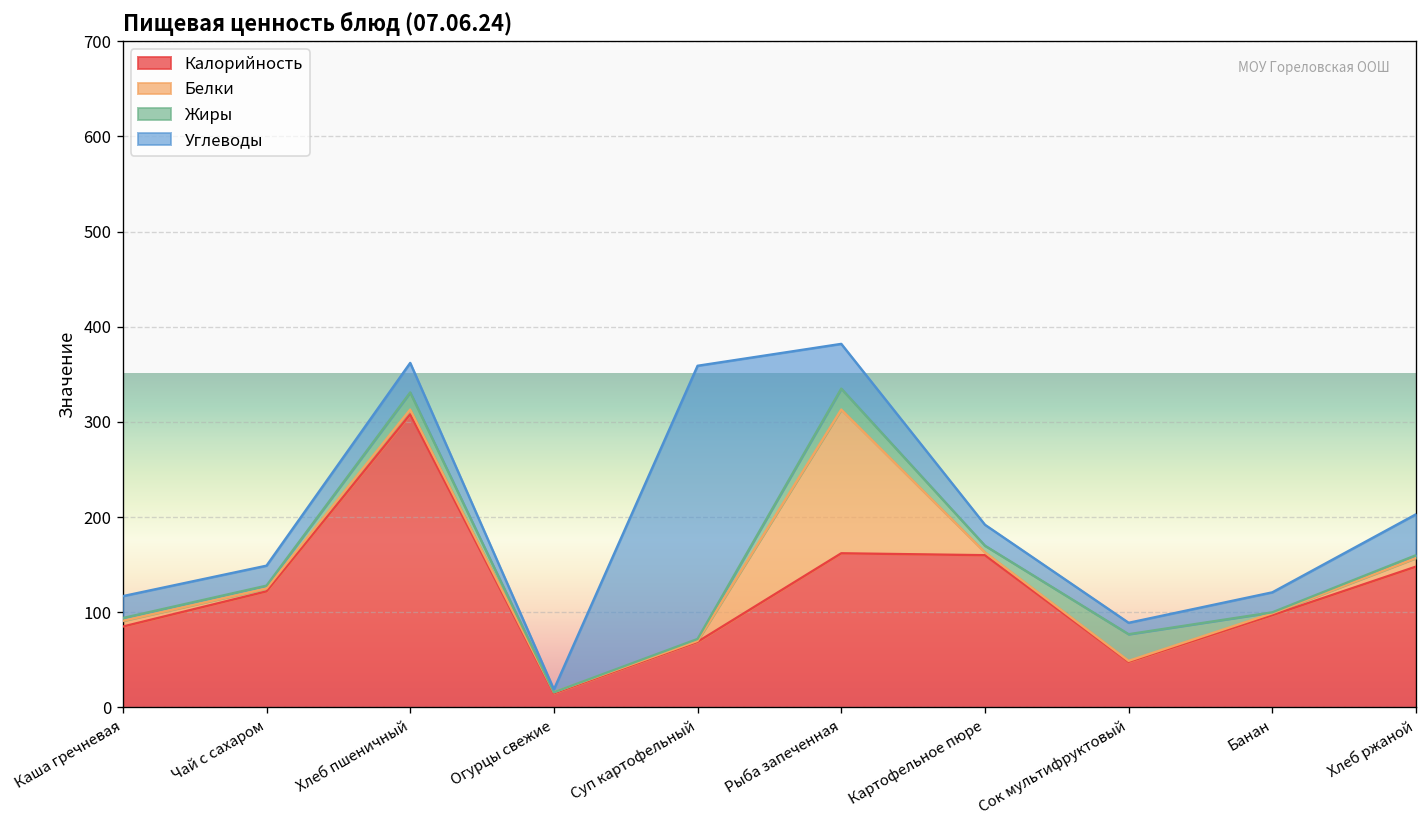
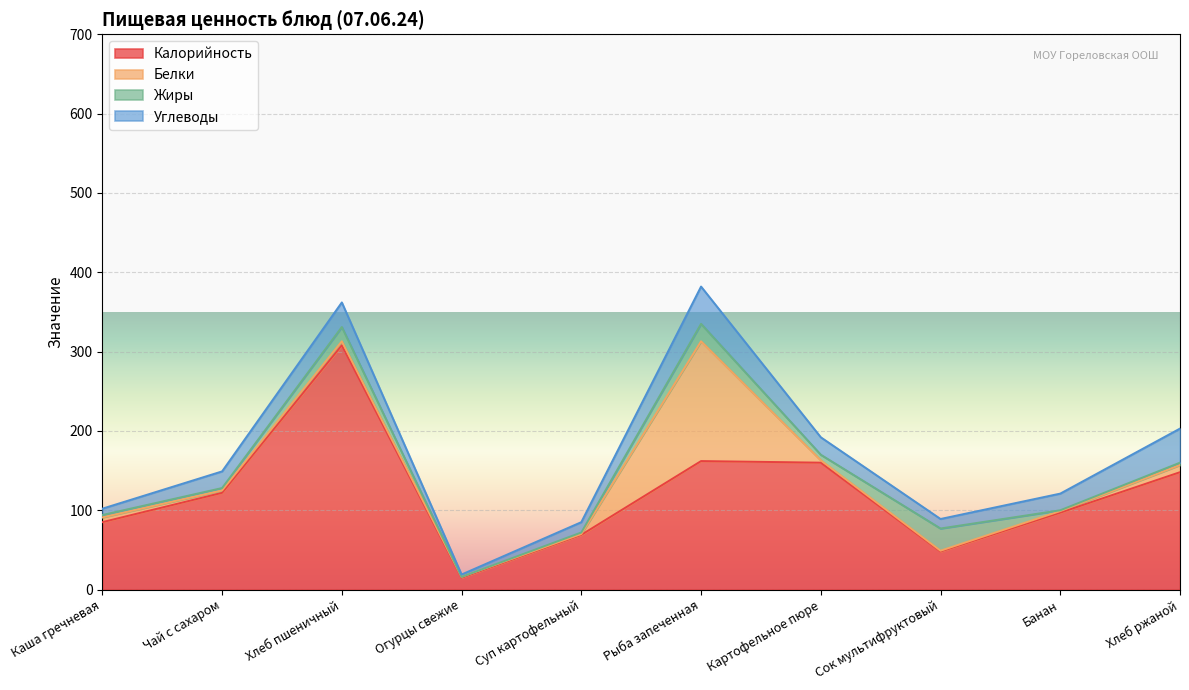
  {
    "Калорийность": {
      "Каша гречневая": 90,
      "Хлеб пшеничный": 310,
      "Рыба запеченная": 160,
      "Хлеб ржаной": 150
    },
    "Белки": {
      "Хлеб пшеничный": 10,
      "Рыба запеченная": 150
    },
    "Жиры": {
      "Хлеб пшеничный": 20,
      "Рыба запеченная": 20,
      "Картофельное пюре": 10,
      "Сок мультифруктовый": 30
    },
    "Углеводы": {
-     "Каша гречневая": 20,
+     "Каша гречневая": 10,
      "Чай с сахаром": 20,
      "Хлеб пшеничный": 30,
-     "Суп картофельный": 290,
+     "Суп картофельный": 10,
      "Рыба запеченная": 50,
      "Картофельное пюре": 20,
      "Сок мультифруктовый": 10,
      "Банан": 20,
      "Хлеб ржаной": 40
    }
  }
